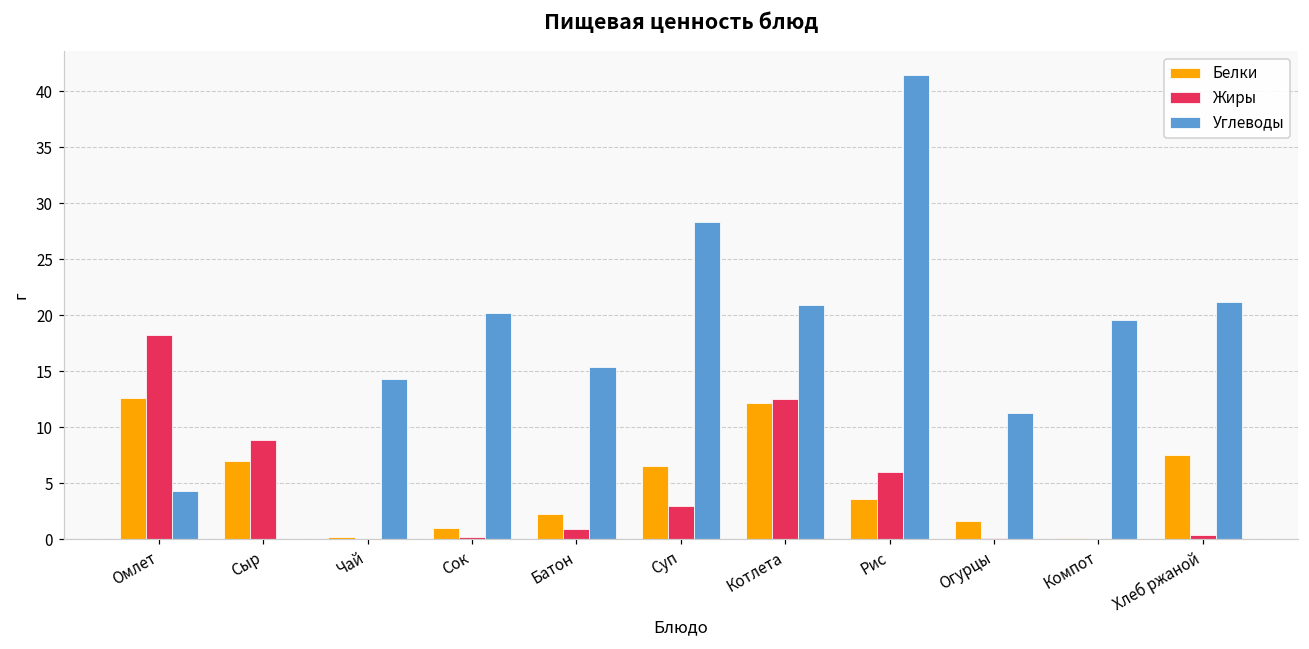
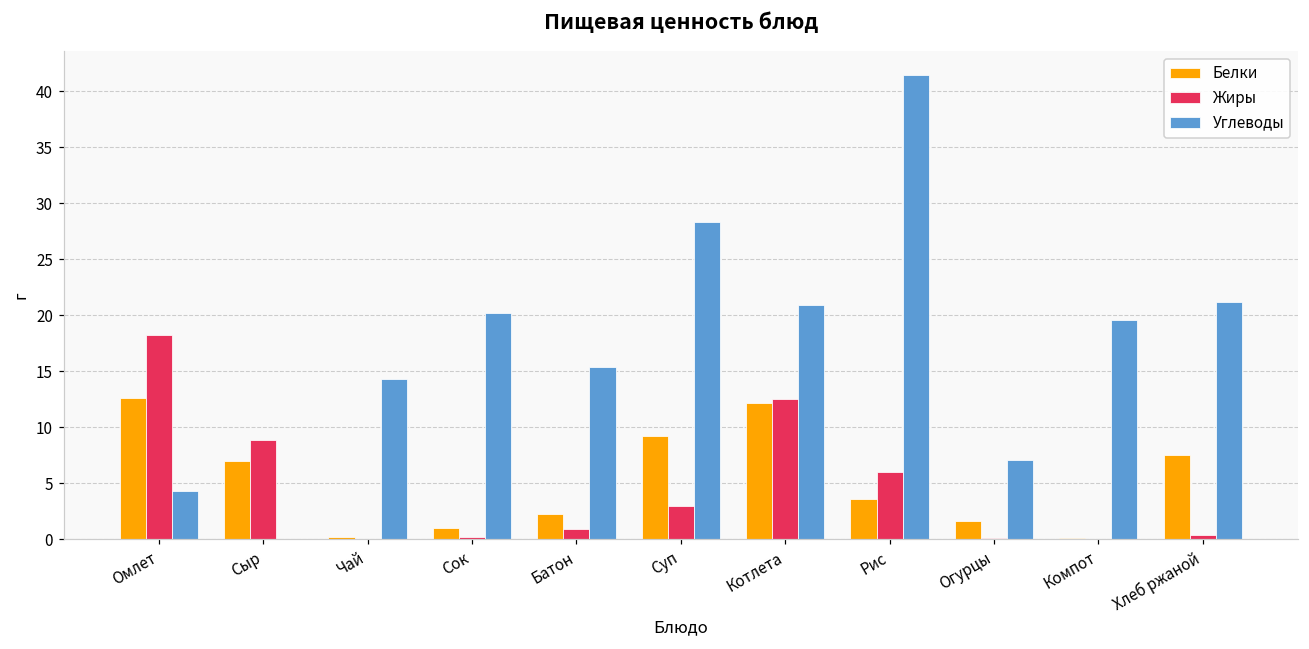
  {
    "Белки": {
      "Омлет": 12.6,
      "Сыр": 7.0,
      "Сок": 1.0,
      "Батон": 2.2,
-     "Суп": 6.5,
+     "Суп": 9.2,
      "Котлета": 12.2,
      "Рис": 3.6,
      "Огурцы": 1.6,
      "Хлеб ржаной": 7.5
    },
    "Жиры": {
      "Омлет": 18.2,
      "Сыр": 8.9,
      "Чай": 0.0,
      "Батон": 0.9,
      "Суп": 3.0,
      "Котлета": 12.5,
      "Рис": 6.0,
      "Компот": 0.0,
      "Хлеб ржаной": 0.4
    },
    "Углеводы": {
      "Омлет": 4.3,
      "Сыр": 0.0,
      "Чай": 14.3,
      "Сок": 20.2,
      "Батон": 15.4,
      "Суп": 28.3,
      "Котлета": 20.9,
      "Рис": 41.5,
-     "Огурцы": 11.3,
+     "Огурцы": 7.1,
      "Компот": 19.6,
      "Хлеб ржаной": 21.2
    }
  }
